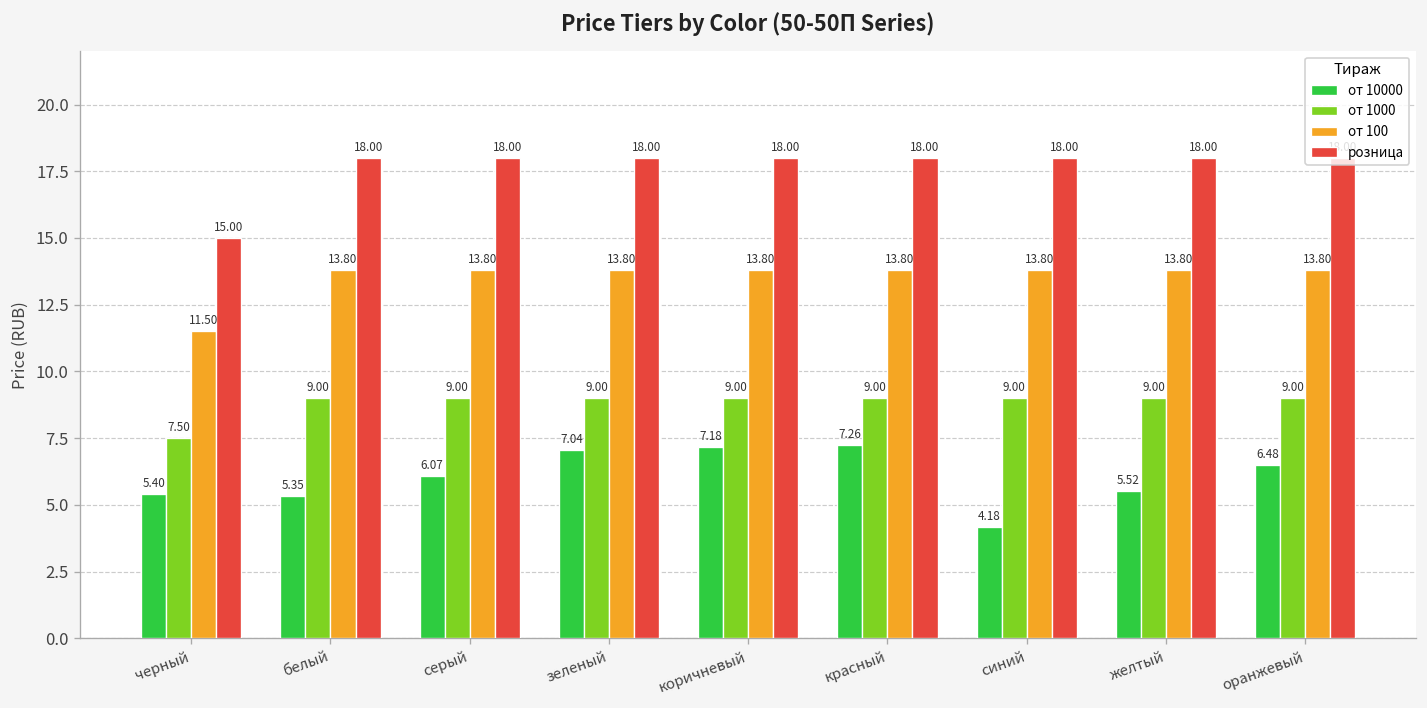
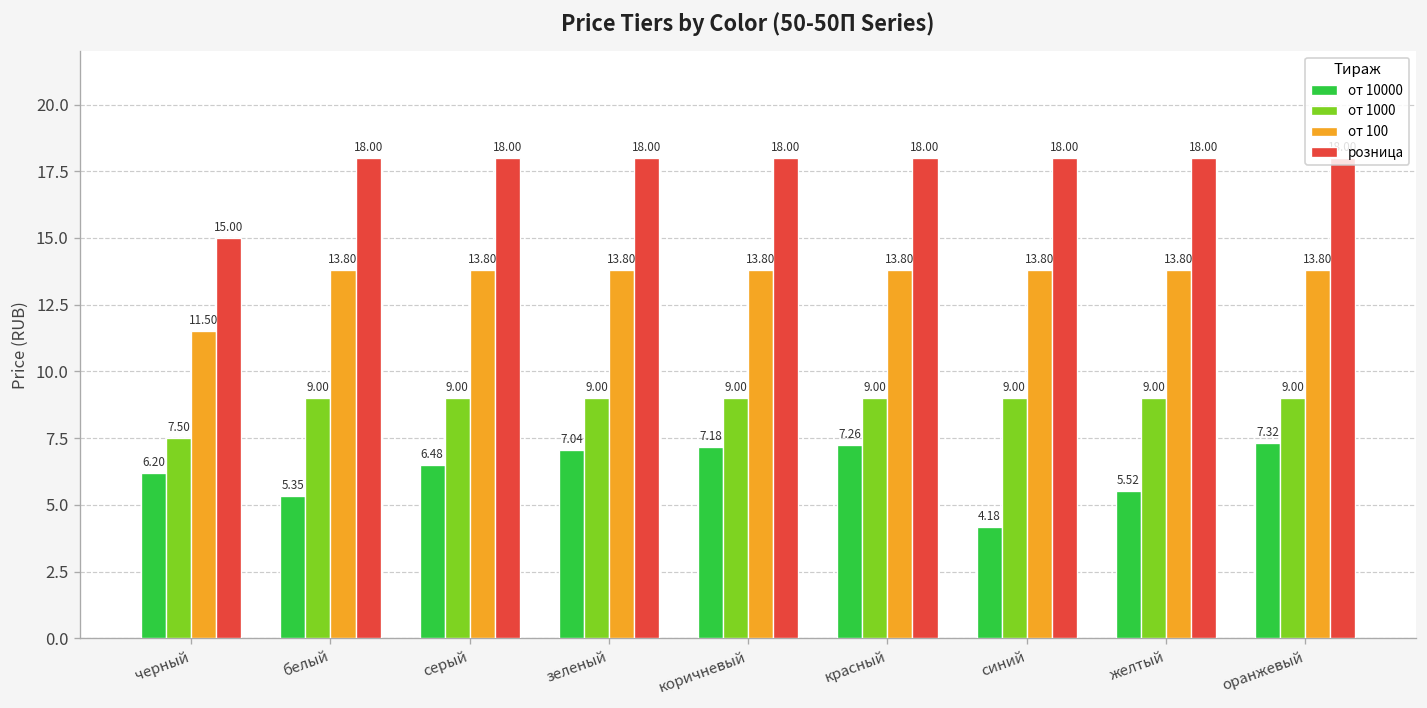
  {
    "от 10000": {
-     "черный": 5.40,
+     "черный": 6.20,
      "белый": 5.35,
-     "серый": 6.07,
+     "серый": 6.48,
      "зеленый": 7.04,
      "коричневый": 7.18,
      "красный": 7.26,
      "синий": 4.18,
      "желтый": 5.52,
-     "оранжевый": 6.48
+     "оранжевый": 7.32
    },
    "от 1000": {
      "черный": 7.50,
      "белый": 9.00,
      "серый": 9.00,
      "зеленый": 9.00,
      "коричневый": 9.00,
      "красный": 9.00,
      "синий": 9.00,
      "желтый": 9.00,
      "оранжевый": 9.00
    },
    "от 100": {
      "черный": 11.50,
      "белый": 13.80,
      "серый": 13.80,
      "зеленый": 13.80,
      "коричневый": 13.80,
      "красный": 13.80,
      "синий": 13.80,
      "желтый": 13.80,
      "оранжевый": 13.80
    },
    "розница": {
      "черный": 15.00,
      "белый": 18.00,
      "серый": 18.00,
      "зеленый": 18.00,
      "коричневый": 18.00,
      "красный": 18.00,
      "синий": 18.00,
      "желтый": 18.00
    }
  }
